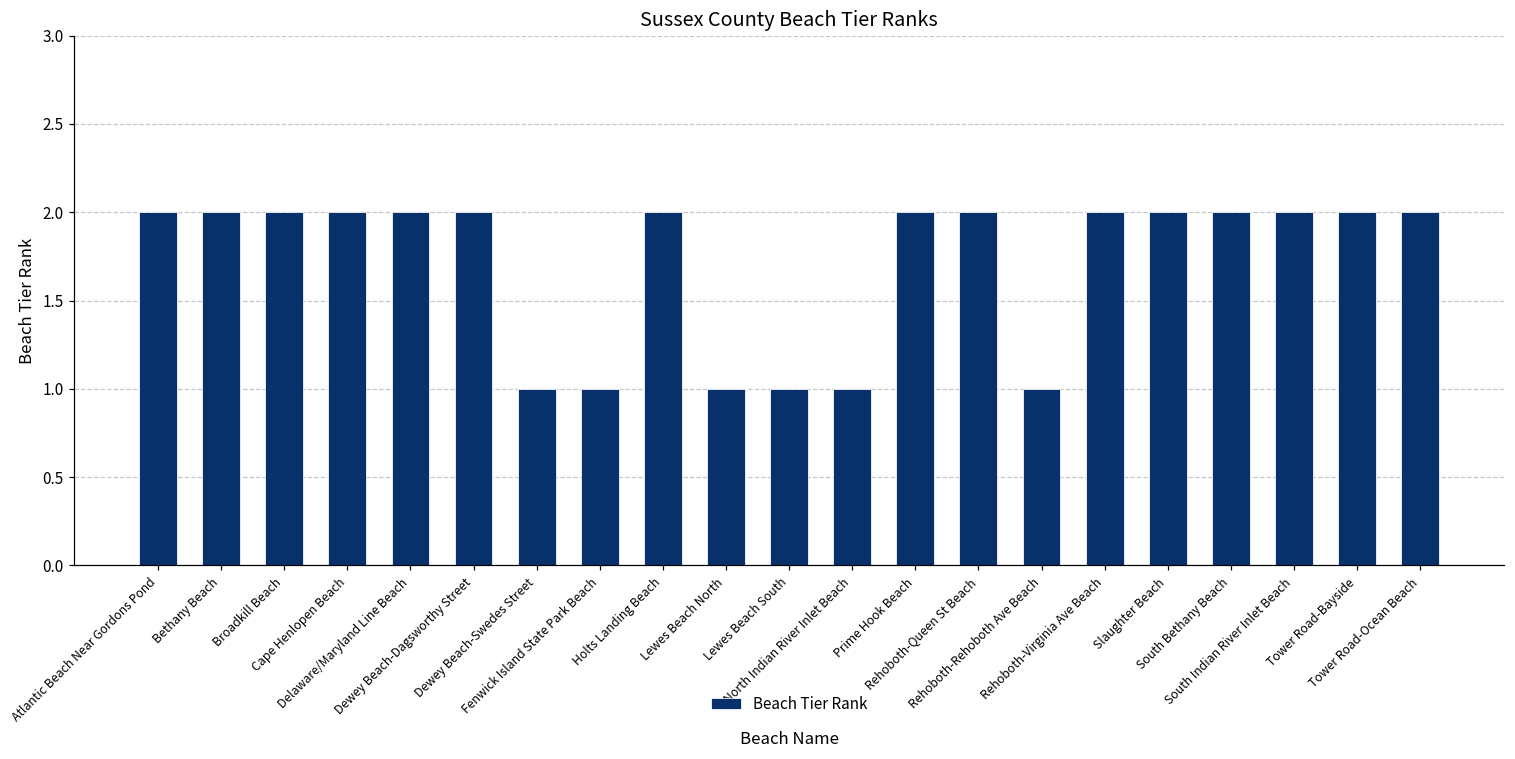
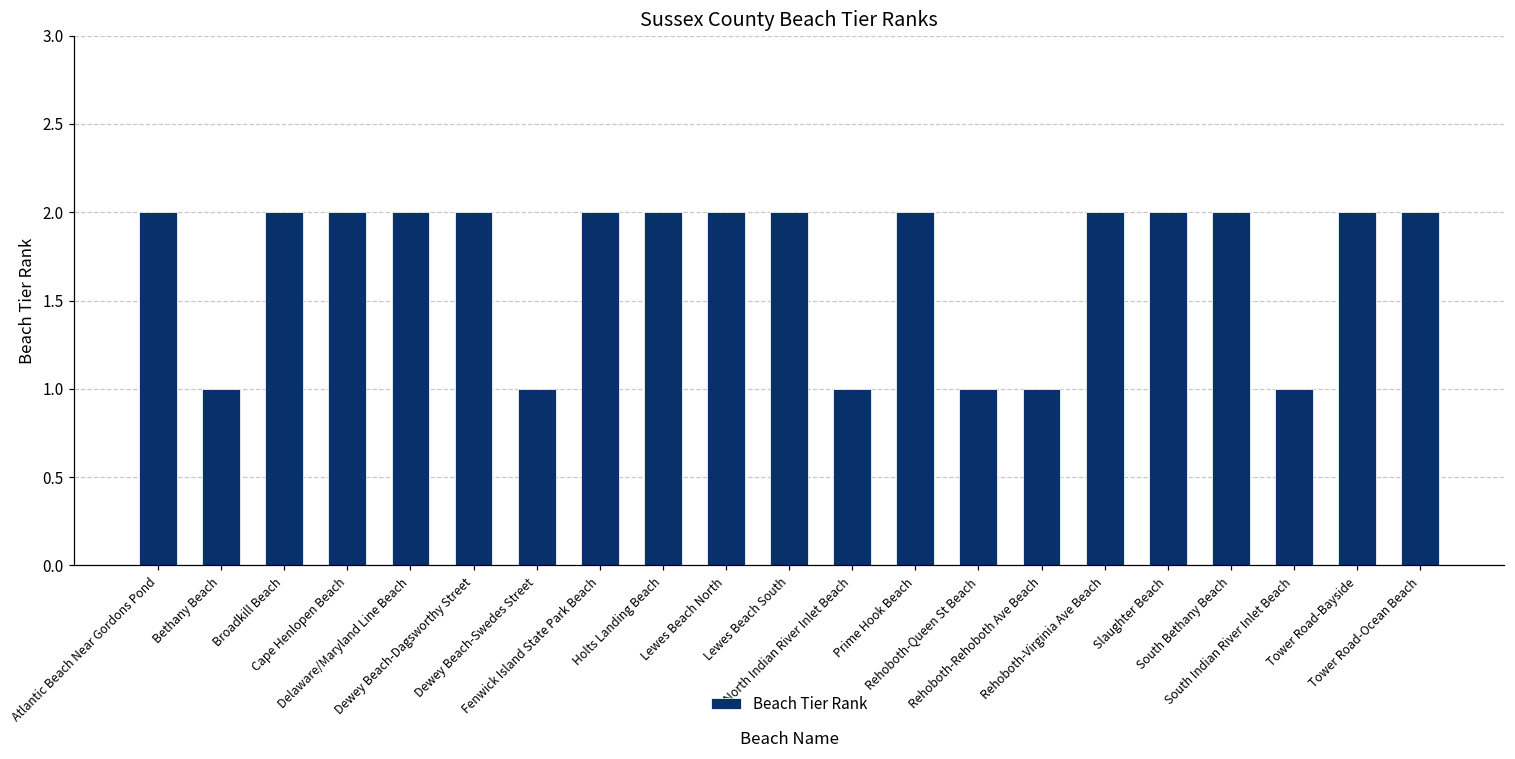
  {
    "Atlantic Beach Near Gordons Pond": 2,
-   "Bethany Beach": 2,
+   "Bethany Beach": 1,
    "Broadkill Beach": 2,
    "Cape Henlopen Beach": 2,
    "Delaware/Maryland Line Beach": 2,
    "Dewey Beach-Dagsworthy Street": 2,
    "Dewey Beach-Swedes Street": 1,
-   "Fenwick Island State Park Beach": 1,
+   "Fenwick Island State Park Beach": 2,
    "Holts Landing Beach": 2,
-   "Lewes Beach North": 1,
-   "Lewes Beach South": 1,
+   "Lewes Beach North": 2,
+   "Lewes Beach South": 2,
    "North Indian River Inlet Beach": 1,
    "Prime Hook Beach": 2,
-   "Rehoboth-Queen St Beach": 2,
+   "Rehoboth-Queen St Beach": 1,
    "Rehoboth-Rehoboth Ave Beach": 1,
    "Rehoboth-Virginia Ave Beach": 2,
    "Slaughter Beach": 2,
    "South Bethany Beach": 2,
-   "South Indian River Inlet Beach": 2,
+   "South Indian River Inlet Beach": 1,
    "Tower Road-Bayside": 2,
    "Tower Road-Ocean Beach": 2
  }
